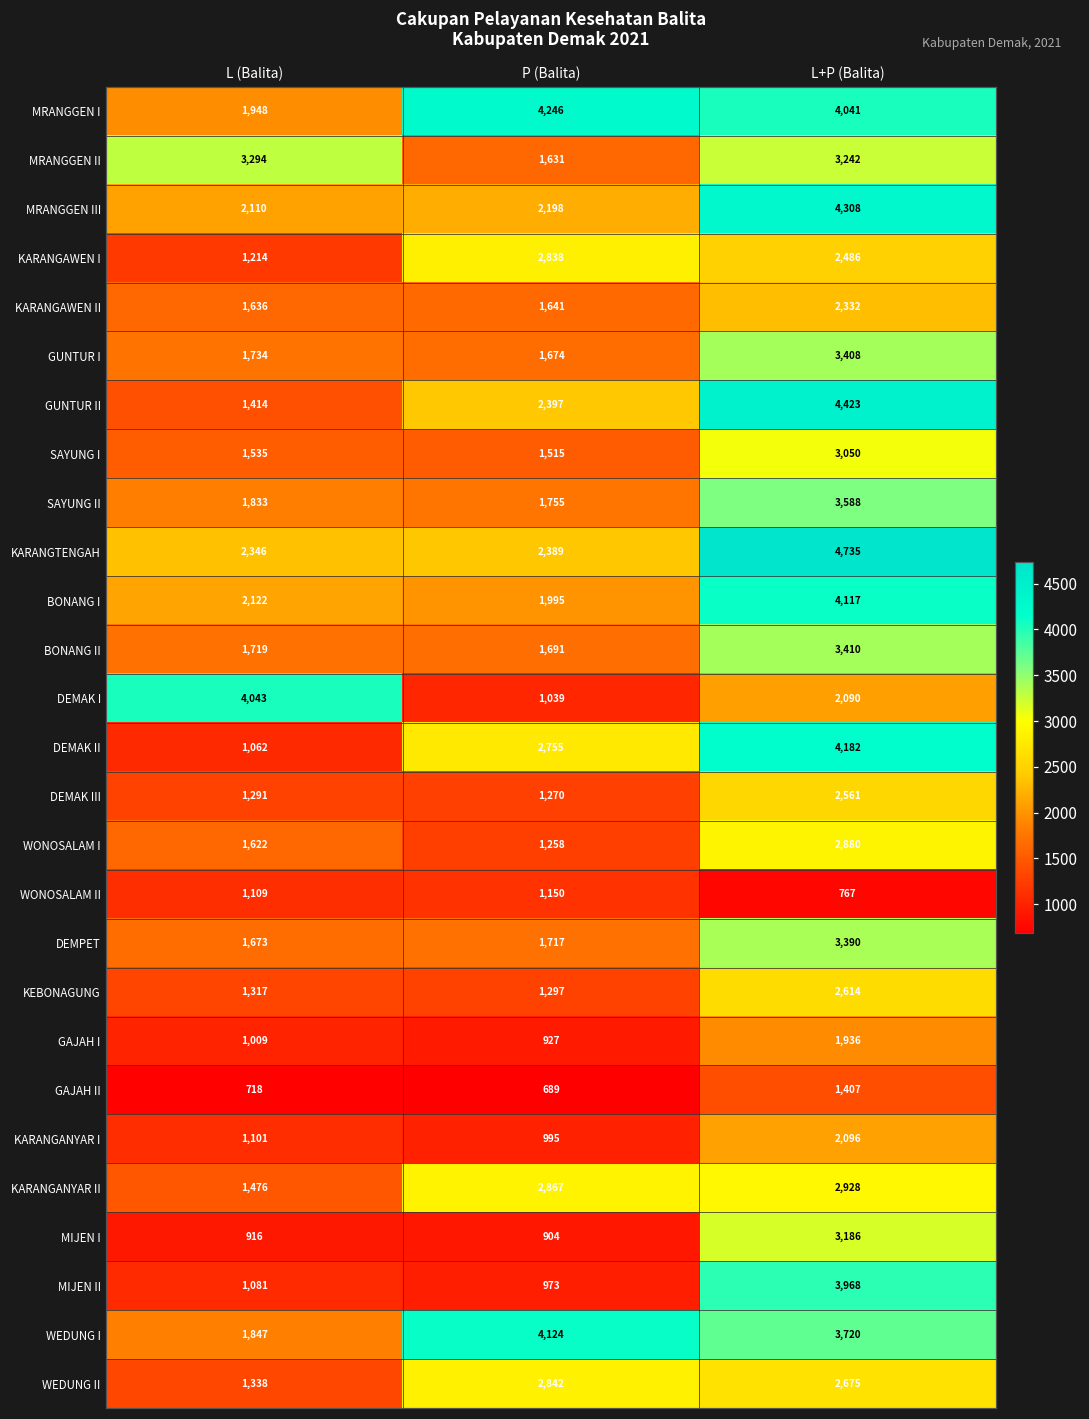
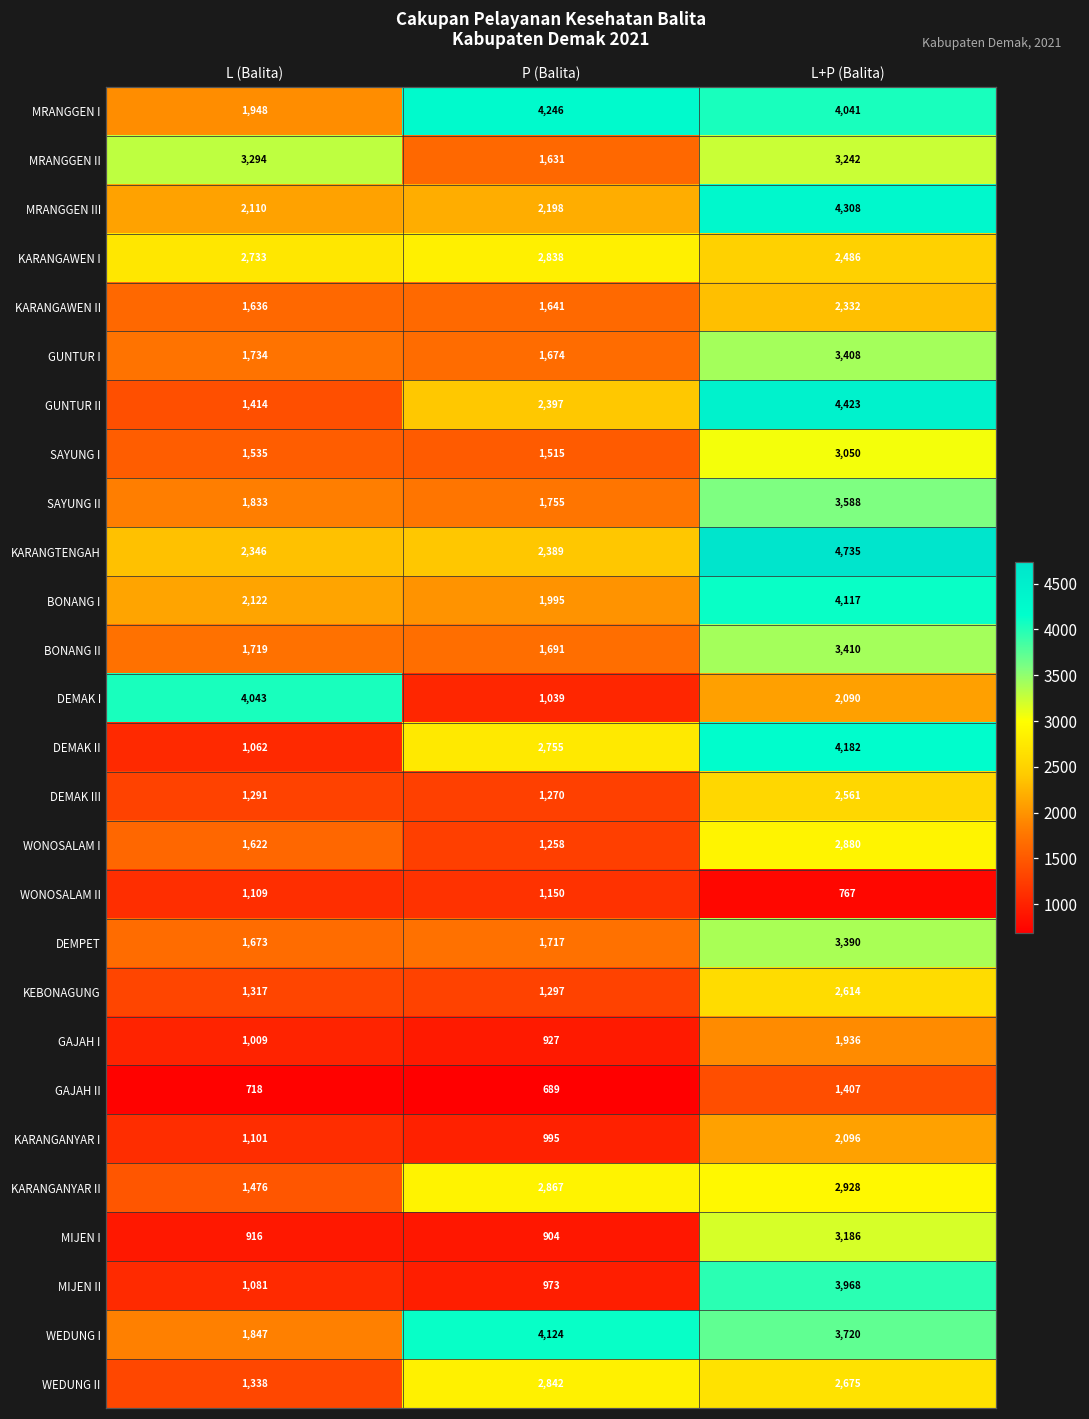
  {
    "MRANGGEN I": {
      "L (Balita)": "1,948",
      "P (Balita)": "4,246",
      "L+P (Balita)": "4,041"
    },
    "MRANGGEN II": {
      "L (Balita)": "3,294",
      "P (Balita)": "1,631",
      "L+P (Balita)": "3,242"
    },
    "MRANGGEN III": {
      "L (Balita)": "2,110",
      "P (Balita)": "2,198",
      "L+P (Balita)": "4,308"
    },
    "KARANGAWEN I": {
-     "L (Balita)": "1,214",
+     "L (Balita)": "2,733",
      "P (Balita)": "2,838",
      "L+P (Balita)": "2,486"
    },
    "KARANGAWEN II": {
      "L (Balita)": "1,636",
      "P (Balita)": "1,641",
      "L+P (Balita)": "2,332"
    },
    "GUNTUR I": {
      "L (Balita)": "1,734",
      "P (Balita)": "1,674",
      "L+P (Balita)": "3,408"
    },
    "GUNTUR II": {
      "L (Balita)": "1,414",
      "P (Balita)": "2,397",
      "L+P (Balita)": "4,423"
    },
    "SAYUNG I": {
      "L (Balita)": "1,535",
      "P (Balita)": "1,515",
      "L+P (Balita)": "3,050"
    },
    "SAYUNG II": {
      "L (Balita)": "1,833",
      "P (Balita)": "1,755",
      "L+P (Balita)": "3,588"
    },
    "KARANGTENGAH": {
      "L (Balita)": "2,346",
      "P (Balita)": "2,389",
      "L+P (Balita)": "4,735"
    },
    "BONANG I": {
      "L (Balita)": "2,122",
      "P (Balita)": "1,995",
      "L+P (Balita)": "4,117"
    },
    "BONANG II": {
      "L (Balita)": "1,719",
      "P (Balita)": "1,691",
      "L+P (Balita)": "3,410"
    },
    "DEMAK I": {
      "L (Balita)": "4,043",
      "P (Balita)": "1,039",
      "L+P (Balita)": "2,090"
    },
    "DEMAK II": {
      "L (Balita)": "1,062",
      "P (Balita)": "2,755",
      "L+P (Balita)": "4,182"
    },
    "DEMAK III": {
      "L (Balita)": "1,291",
      "P (Balita)": "1,270",
      "L+P (Balita)": "2,561"
    },
    "WONOSALAM I": {
      "L (Balita)": "1,622",
      "P (Balita)": "1,258",
      "L+P (Balita)": "2,880"
    },
    "WONOSALAM II": {
      "L (Balita)": "1,109",
      "P (Balita)": "1,150",
      "L+P (Balita)": "767"
    },
    "DEMPET": {
      "L (Balita)": "1,673",
      "P (Balita)": "1,717",
      "L+P (Balita)": "3,390"
    },
    "KEBONAGUNG": {
      "L (Balita)": "1,317",
      "P (Balita)": "1,297",
      "L+P (Balita)": "2,614"
    },
    "GAJAH I": {
      "L (Balita)": "1,009",
      "P (Balita)": "927",
      "L+P (Balita)": "1,936"
    },
    "GAJAH II": {
      "L (Balita)": "718",
      "P (Balita)": "689",
      "L+P (Balita)": "1,407"
    },
    "KARANGANYAR I": {
      "L (Balita)": "1,101",
      "P (Balita)": "995",
      "L+P (Balita)": "2,096"
    },
    "KARANGANYAR II": {
      "L (Balita)": "1,476",
      "P (Balita)": "2,867",
      "L+P (Balita)": "2,928"
    },
    "MIJEN I": {
      "L (Balita)": "916",
      "P (Balita)": "904",
      "L+P (Balita)": "3,186"
    },
    "MIJEN II": {
      "L (Balita)": "1,081",
      "P (Balita)": "973",
      "L+P (Balita)": "3,968"
    },
    "WEDUNG I": {
      "L (Balita)": "1,847",
      "P (Balita)": "4,124",
      "L+P (Balita)": "3,720"
    },
    "WEDUNG II": {
      "L (Balita)": "1,338",
      "P (Balita)": "2,842",
      "L+P (Balita)": "2,675"
    }
  }
